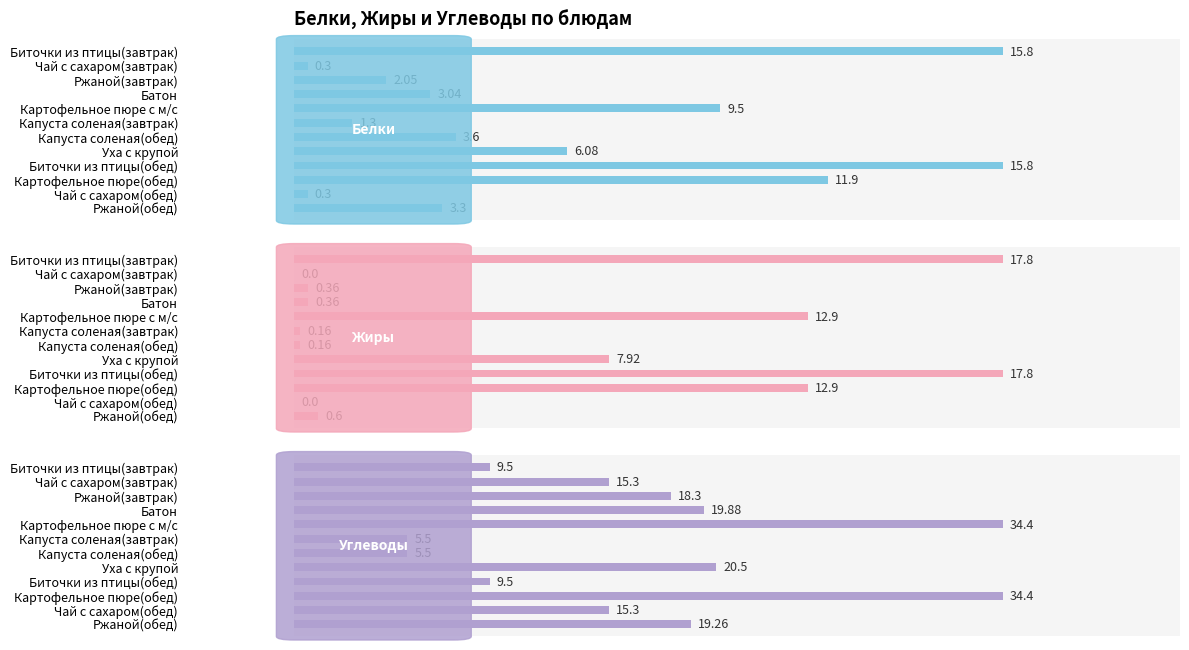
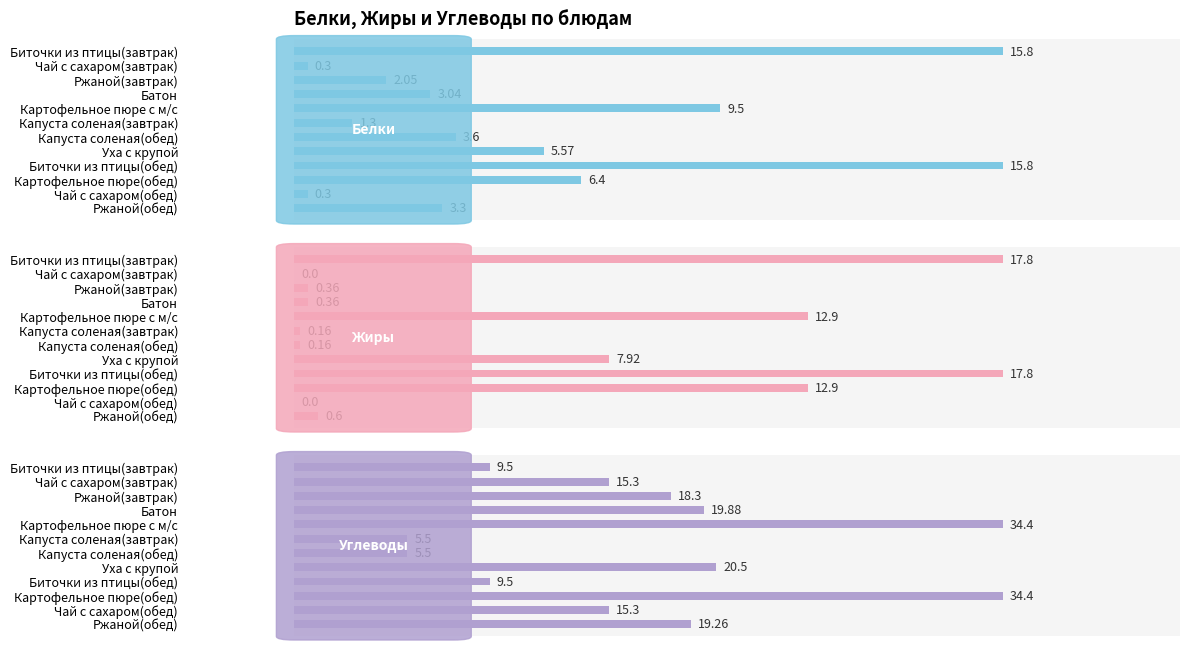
  {
    "Белки, Жиры и Углеводы по блюдам": {
      "Биточки из птицы(завтрак)": 15.8,
      "Картофельное пюре с м/с": 9.5,
-     "Уха с крупой": 6.08,
+     "Уха с крупой": 5.57,
      "Биточки из птицы(обед)": 15.8,
-     "Картофельное пюре(обед)": 11.9
+     "Картофельное пюре(обед)": 6.4
    }
  }
